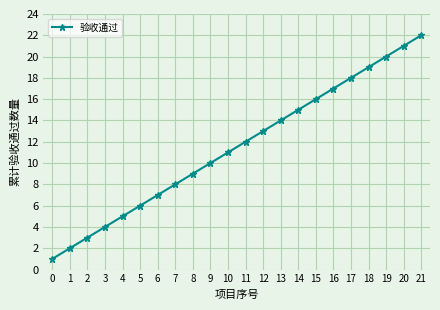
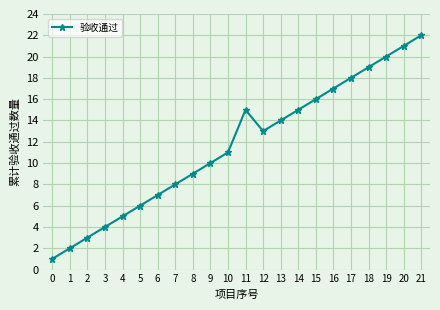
  {
    "0": 1,
    "1": 2,
    "2": 3,
    "3": 4,
    "4": 5,
    "5": 6,
    "6": 7,
    "7": 8,
    "8": 9,
    "9": 10,
    "10": 11,
-   "11": 12,
+   "11": 15,
    "12": 13,
    "13": 14,
    "14": 15,
    "15": 16,
    "16": 17,
    "17": 18,
    "18": 19,
    "19": 20,
    "20": 21,
    "21": 22
  }
